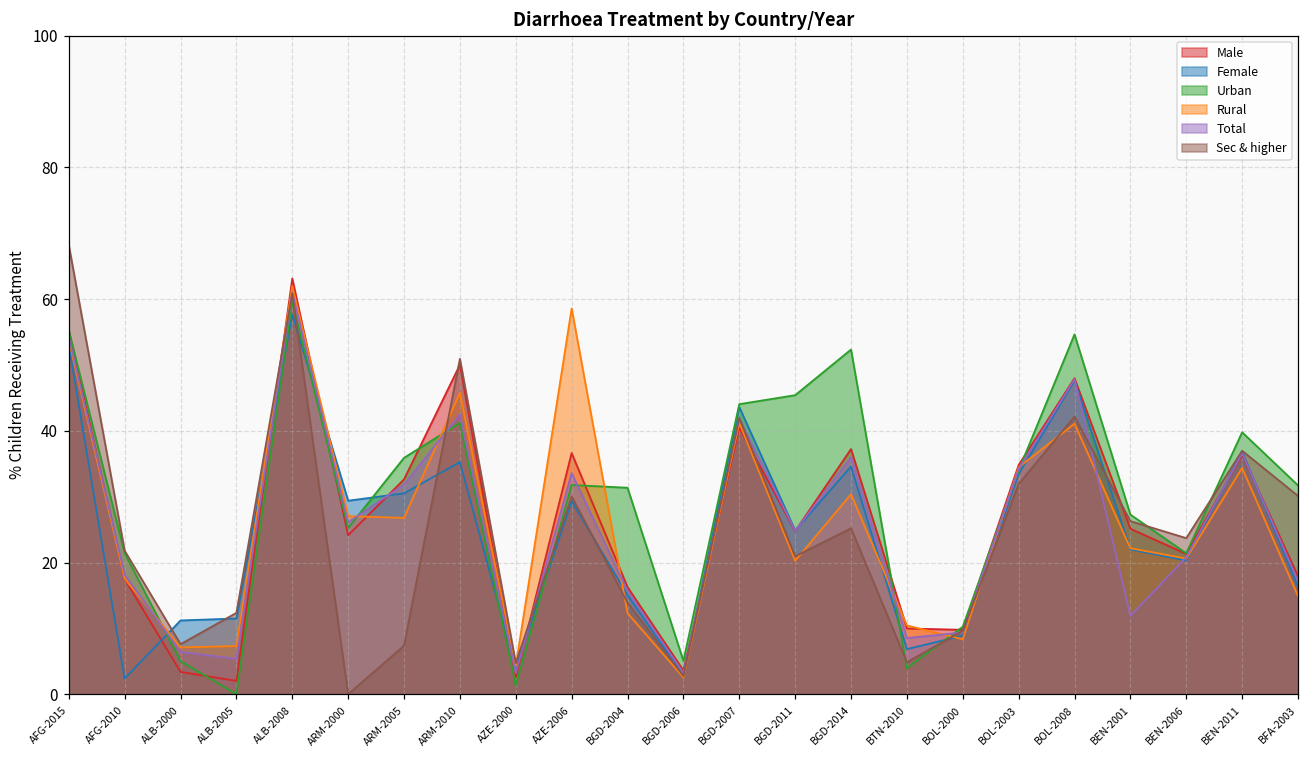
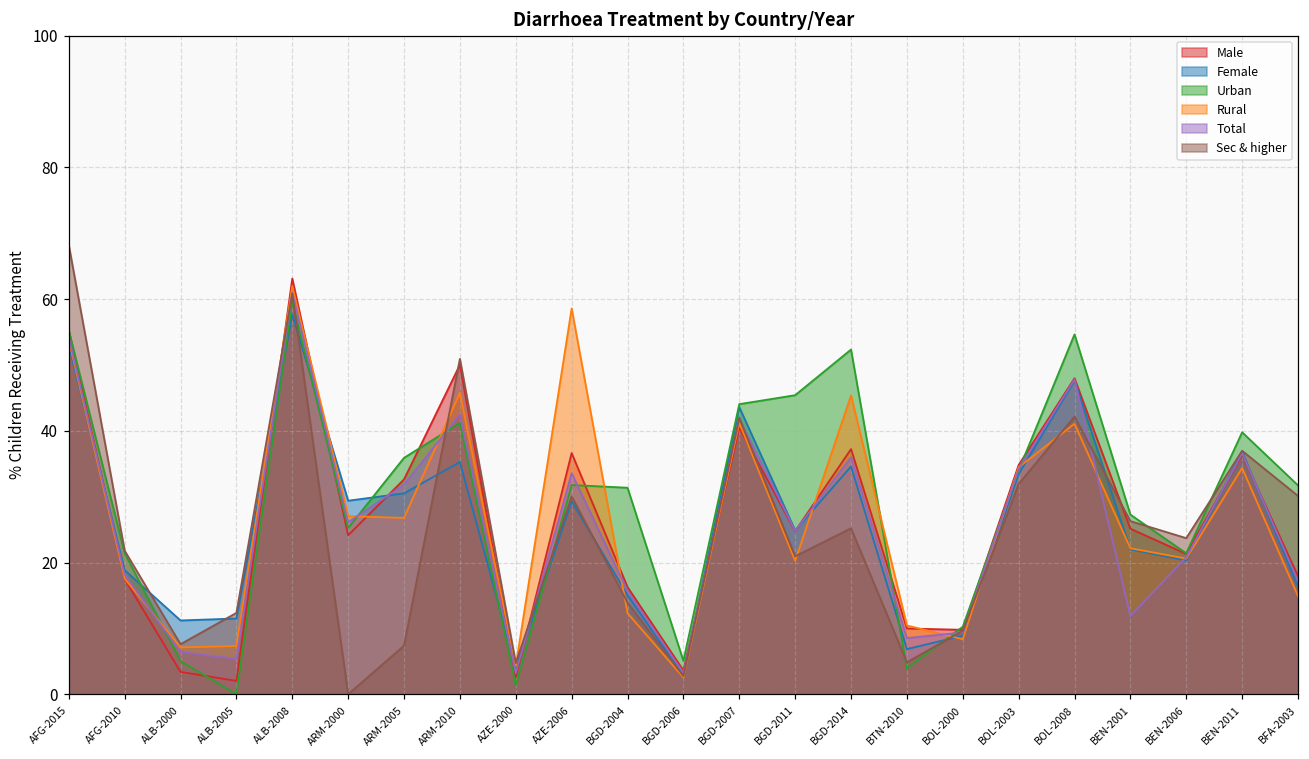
  {
    "Male": {
      "ALB-2000": 3,
      "ALB-2005": 2,
      "ALB-2008": 63,
      "ARM-2000": 24,
      "ARM-2005": 33,
      "ARM-2010": 50,
      "AZE-2000": 3,
      "AZE-2006": 37,
      "BGD-2004": 16,
      "BGD-2007": 40,
      "BGD-2014": 37,
      "BTN-2010": 10,
      "BEN-2001": 25,
      "BFA-2003": 18
    },
    "Female": {
      "AFG-2015": 53,
-     "AFG-2010": 2,
+     "AFG-2010": 19,
      "ALB-2000": 11,
      "ALB-2005": 12,
      "ALB-2008": 58,
      "ARM-2000": 29,
      "ARM-2005": 31,
      "ARM-2010": 35,
      "AZE-2006": 29,
      "BGD-2004": 15,
      "BGD-2007": 44,
      "BGD-2014": 35,
      "BTN-2010": 7,
      "BOL-2000": 9,
      "BOL-2003": 33,
      "BFA-2003": 16
    },
    "Urban": {
      "ALB-2000": 5,
      "ALB-2005": 0,
      "ALB-2008": 60,
      "ARM-2000": 25,
      "ARM-2005": 36,
      "ARM-2010": 41,
      "AZE-2000": 1,
      "AZE-2006": 32,
      "BGD-2004": 31,
      "BGD-2006": 5,
      "BGD-2007": 44,
      "BGD-2011": 45,
      "BGD-2014": 52,
      "BTN-2010": 4,
      "BOL-2000": 10,
      "BOL-2008": 55,
      "BEN-2001": 27,
      "BEN-2011": 40,
      "BFA-2003": 32
    },
    "Rural": {
      "ALB-2000": 7,
      "ALB-2005": 7,
      "ALB-2008": 62,
      "ARM-2000": 27,
      "ARM-2005": 27,
      "ARM-2010": 46,
      "AZE-2006": 59,
      "BGD-2004": 12,
      "BGD-2007": 41,
      "BGD-2011": 20,
-     "BGD-2014": 30,
+     "BGD-2014": 45,
      "BTN-2010": 10,
      "BOL-2000": 8,
      "BOL-2008": 41,
      "BEN-2011": 34,
      "BFA-2003": 15
    },
    "Total": {
      "AFG-2010": 18,
      "ALB-2000": 6,
      "ALB-2005": 5,
      "ARM-2000": 26,
      "ARM-2005": 32,
      "ARM-2010": 42,
      "AZE-2000": 3,
      "AZE-2006": 34,
      "BGD-2004": 16,
      "BGD-2014": 36,
      "BTN-2010": 9,
      "BEN-2001": 12,
      "BFA-2003": 17
    },
    "Sec & higher": {
      "AFG-2015": 68,
      "ALB-2000": 8,
      "ALB-2005": 12,
      "ARM-2000": 0,
      "ARM-2005": 7,
      "ARM-2010": 51,
      "AZE-2000": 5,
      "AZE-2006": 30,
      "BGD-2004": 14,
      "BGD-2011": 21,
      "BGD-2014": 25,
      "BTN-2010": 5,
      "BOL-2003": 32,
      "BOL-2008": 42,
      "BEN-2001": 26,
      "BEN-2006": 24,
      "BFA-2003": 30
    }
  }
